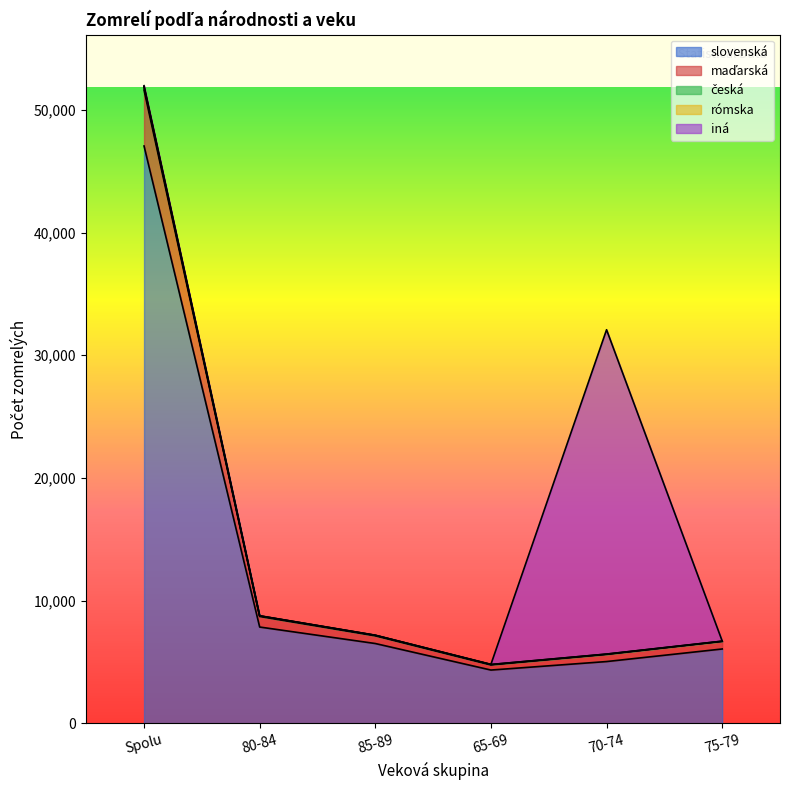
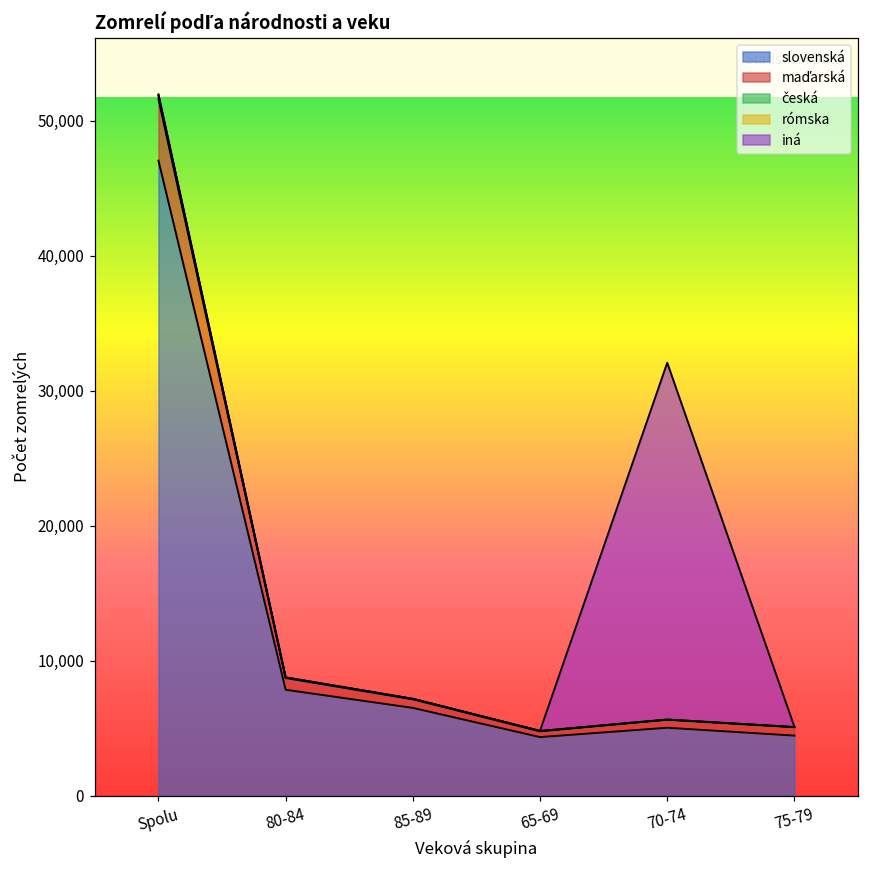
  {
    "slovenská": {
      "Spolu": "47,100",
      "80-84": "7,900",
      "85-89": "6,500",
      "65-69": "4,300",
      "70-74": "5,000",
-     "75-79": "6,100"
+     "75-79": "4,500"
    },
    "maďarská": {
      "Spolu": "4,600"
    },
    "iná": {
      "70-74": "26,400"
    }
  }
